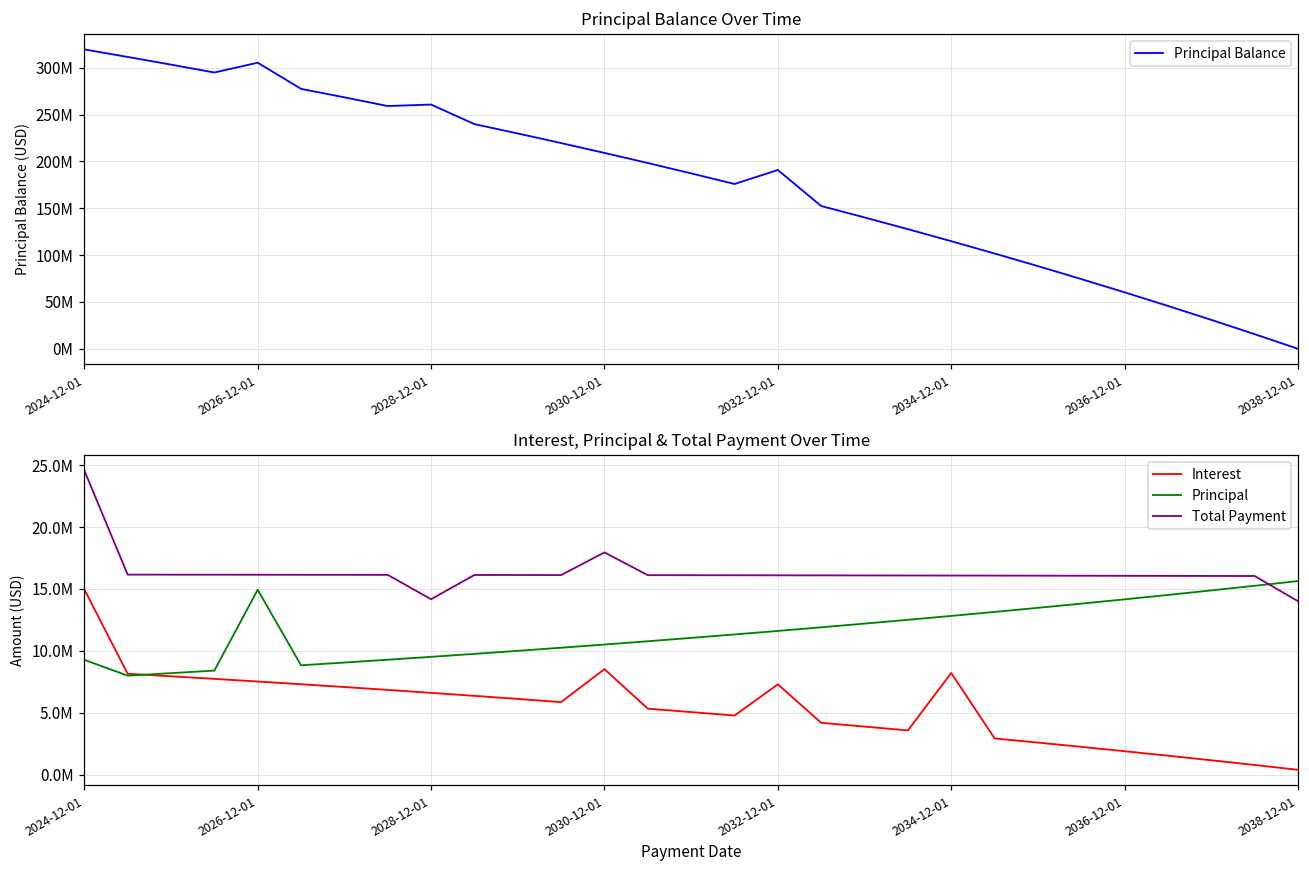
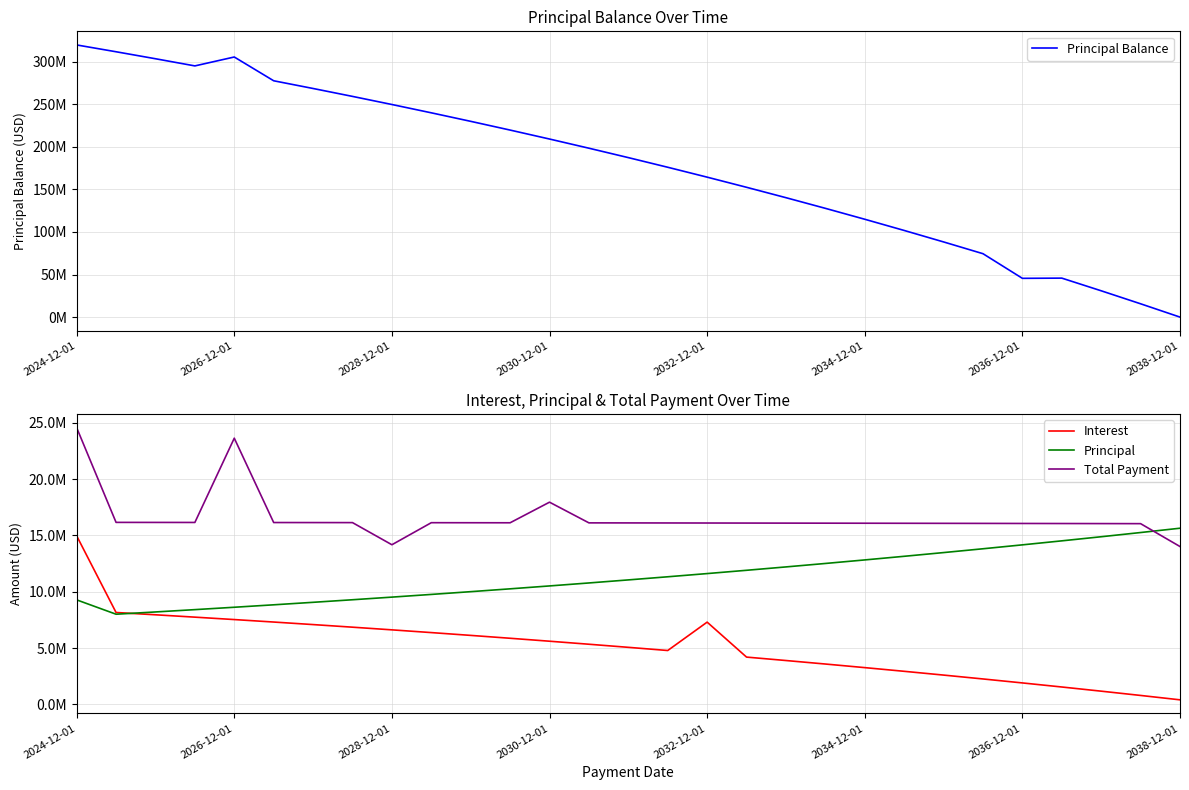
  {
    "Principal Balance Over Time": {
      "2024-12-01": 320000000,
      "2026-12-01": 310000000,
-     "2028-12-01": 260000000,
+     "2028-12-01": 250000000,
      "2030-12-01": 210000000,
-     "2032-12-01": 190000000,
+     "2032-12-01": 160000000,
      "2034-12-01": 110000000,
-     "2036-12-01": 60000000,
+     "2036-12-01": 50000000,
      "2038-12-01": 0
    },
    "Interest, Principal & Total Payment Over Time": {
      "Interest": {
        "2024-12-01": 15000000,
        "2026-12-01": 7500000,
        "2028-12-01": 6600000,
-       "2030-12-01": 8500000,
+       "2030-12-01": 5600000,
        "2032-12-01": 7300000,
-       "2034-12-01": 8200000,
+       "2034-12-01": 3300000,
        "2036-12-01": 1900000,
        "2038-12-01": 400000
      },
      "Principal": {
        "2024-12-01": 9300000,
-       "2026-12-01": 14900000,
+       "2026-12-01": 8600000,
        "2028-12-01": 9500000,
        "2030-12-01": 10500000,
        "2032-12-01": 11600000,
        "2034-12-01": 12800000,
        "2036-12-01": 14200000,
        "2038-12-01": 15600000
      },
      "Total Payment": {
        "2024-12-01": 24600000,
-       "2026-12-01": 16100000,
+       "2026-12-01": 23600000,
        "2028-12-01": 14200000,
        "2030-12-01": 18000000,
        "2032-12-01": 16100000,
        "2034-12-01": 16100000,
        "2036-12-01": 16100000,
        "2038-12-01": 14000000
      }
    }
  }
